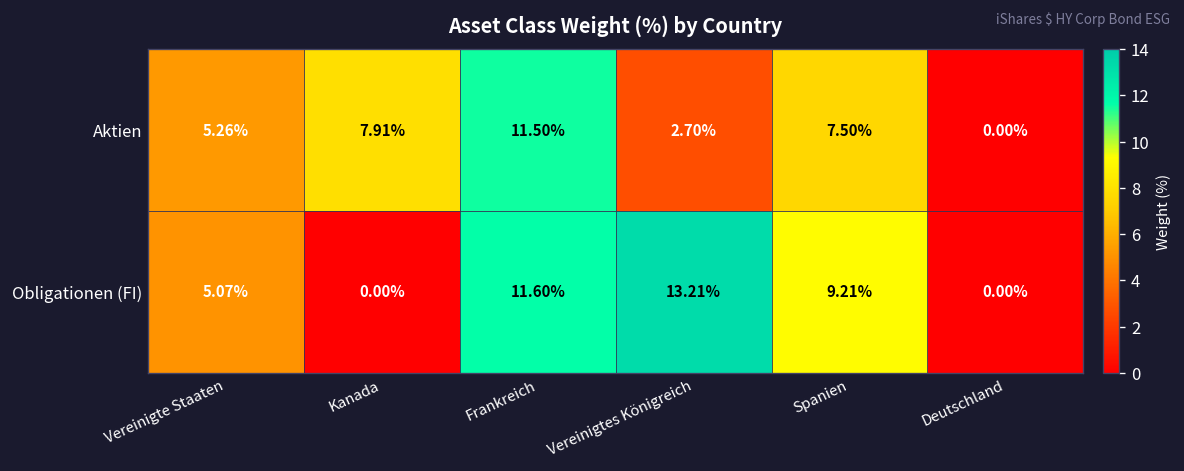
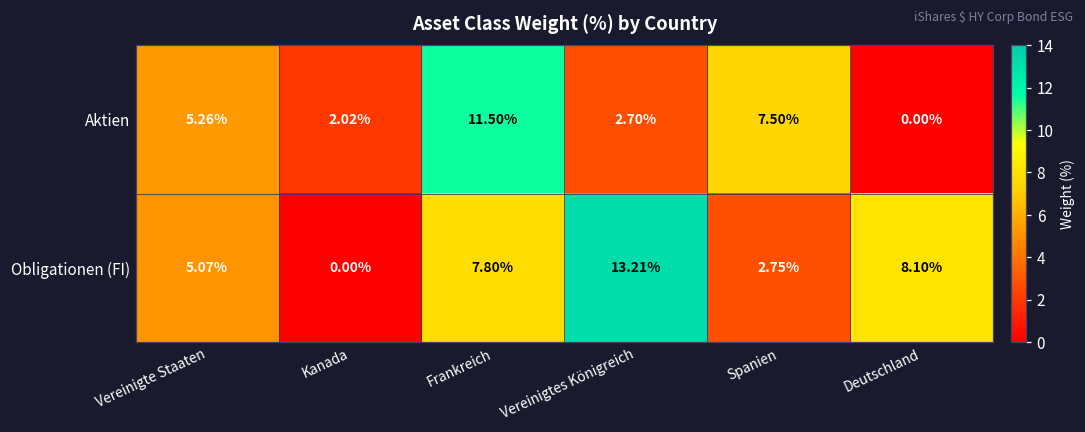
  {
    "Aktien": {
      "Vereinigte Staaten": "5.26%",
-     "Kanada": "7.91%",
+     "Kanada": "2.02%",
      "Frankreich": "11.50%",
      "Vereinigtes Königreich": "2.70%",
      "Spanien": "7.50%",
      "Deutschland": "0.00%"
    },
    "Obligationen (FI)": {
      "Vereinigte Staaten": "5.07%",
      "Kanada": "0.00%",
-     "Frankreich": "11.60%",
+     "Frankreich": "7.80%",
      "Vereinigtes Königreich": "13.21%",
-     "Spanien": "9.21%",
-     "Deutschland": "0.00%"
+     "Spanien": "2.75%",
+     "Deutschland": "8.10%"
    }
  }
